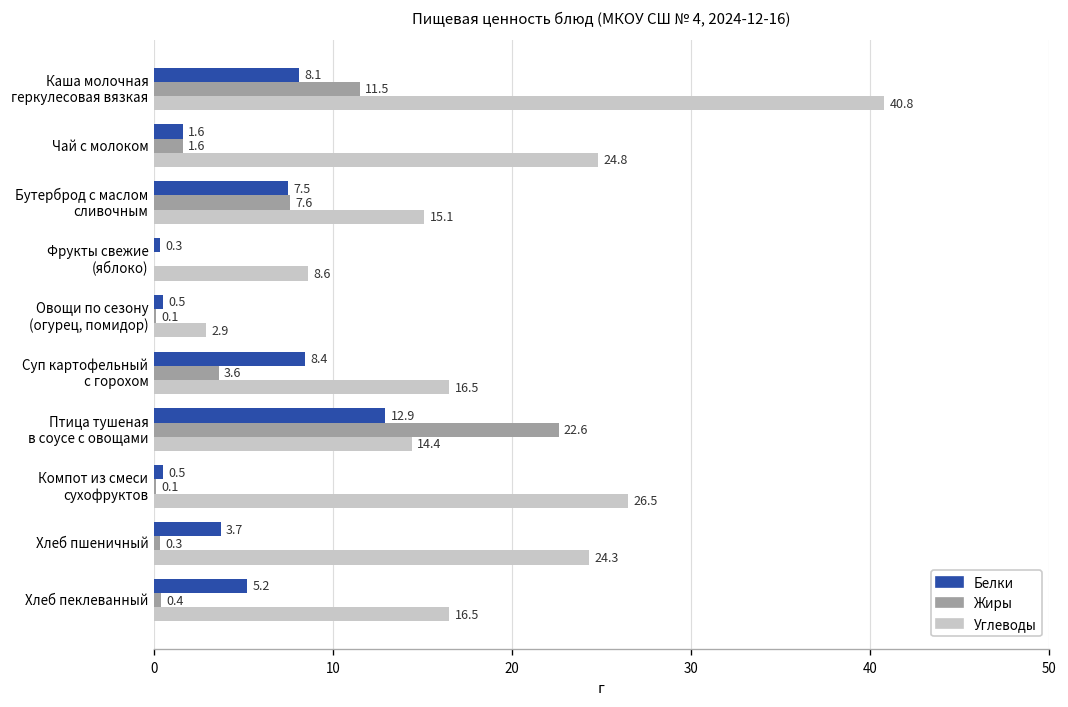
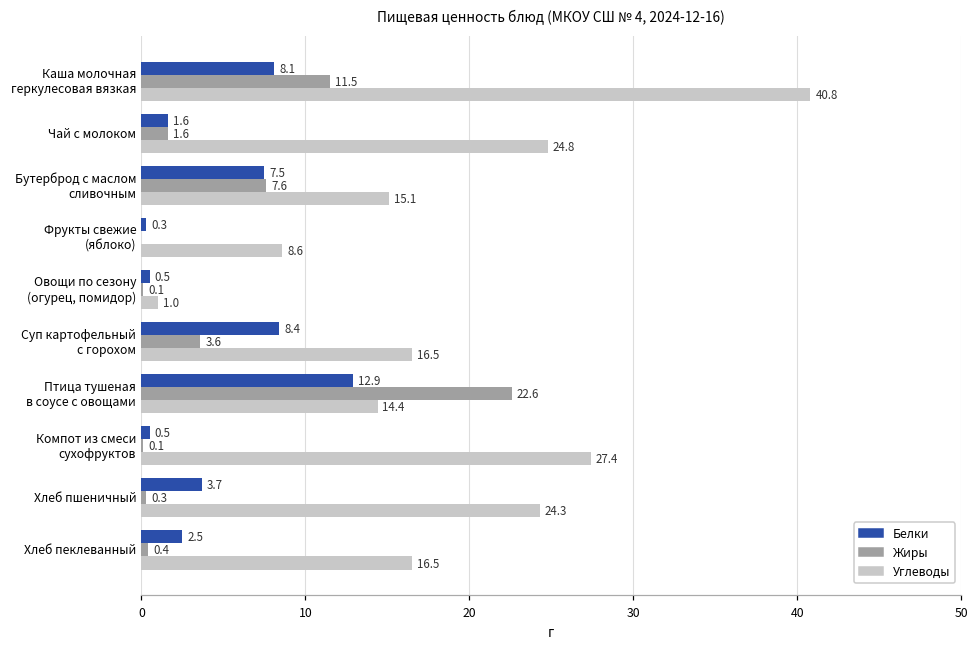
  {
    "Белки": {
      "Каша молочная геркулесовая вязкая": 8.1,
      "Чай с молоком": 1.6,
      "Бутерброд с маслом сливочным": 7.5,
      "Фрукты свежие (яблоко)": 0.3,
      "Овощи по сезону (огурец, помидор)": 0.5,
      "Суп картофельный с горохом": 8.4,
      "Птица тушеная в соусе с овощами": 12.9,
      "Компот из смеси сухофруктов": 0.5,
      "Хлеб пшеничный": 3.7,
-     "Хлеб пеклеванный": 5.2
+     "Хлеб пеклеванный": 2.5
    },
    "Жиры": {
      "Каша молочная геркулесовая вязкая": 11.5,
      "Чай с молоком": 1.6,
      "Бутерброд с маслом сливочным": 7.6,
      "Овощи по сезону (огурец, помидор)": 0.1,
      "Суп картофельный с горохом": 3.6,
      "Птица тушеная в соусе с овощами": 22.6,
      "Компот из смеси сухофруктов": 0.1,
      "Хлеб пшеничный": 0.3,
      "Хлеб пеклеванный": 0.4
    },
    "Углеводы": {
      "Каша молочная геркулесовая вязкая": 40.8,
      "Чай с молоком": 24.8,
      "Бутерброд с маслом сливочным": 15.1,
      "Фрукты свежие (яблоко)": 8.6,
-     "Овощи по сезону (огурец, помидор)": 2.9,
+     "Овощи по сезону (огурец, помидор)": 1.0,
      "Суп картофельный с горохом": 16.5,
      "Птица тушеная в соусе с овощами": 14.4,
-     "Компот из смеси сухофруктов": 26.5,
+     "Компот из смеси сухофруктов": 27.4,
      "Хлеб пшеничный": 24.3,
      "Хлеб пеклеванный": 16.5
    }
  }
